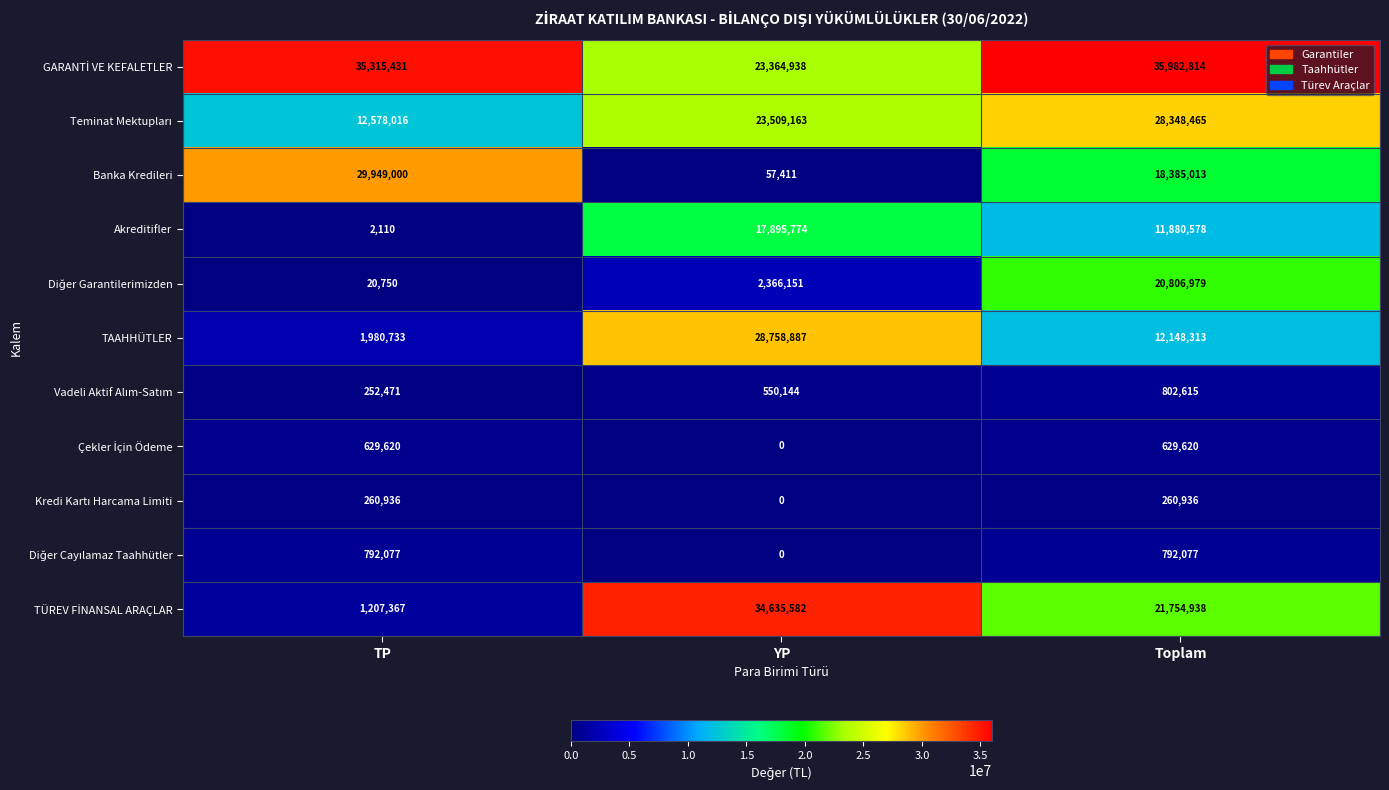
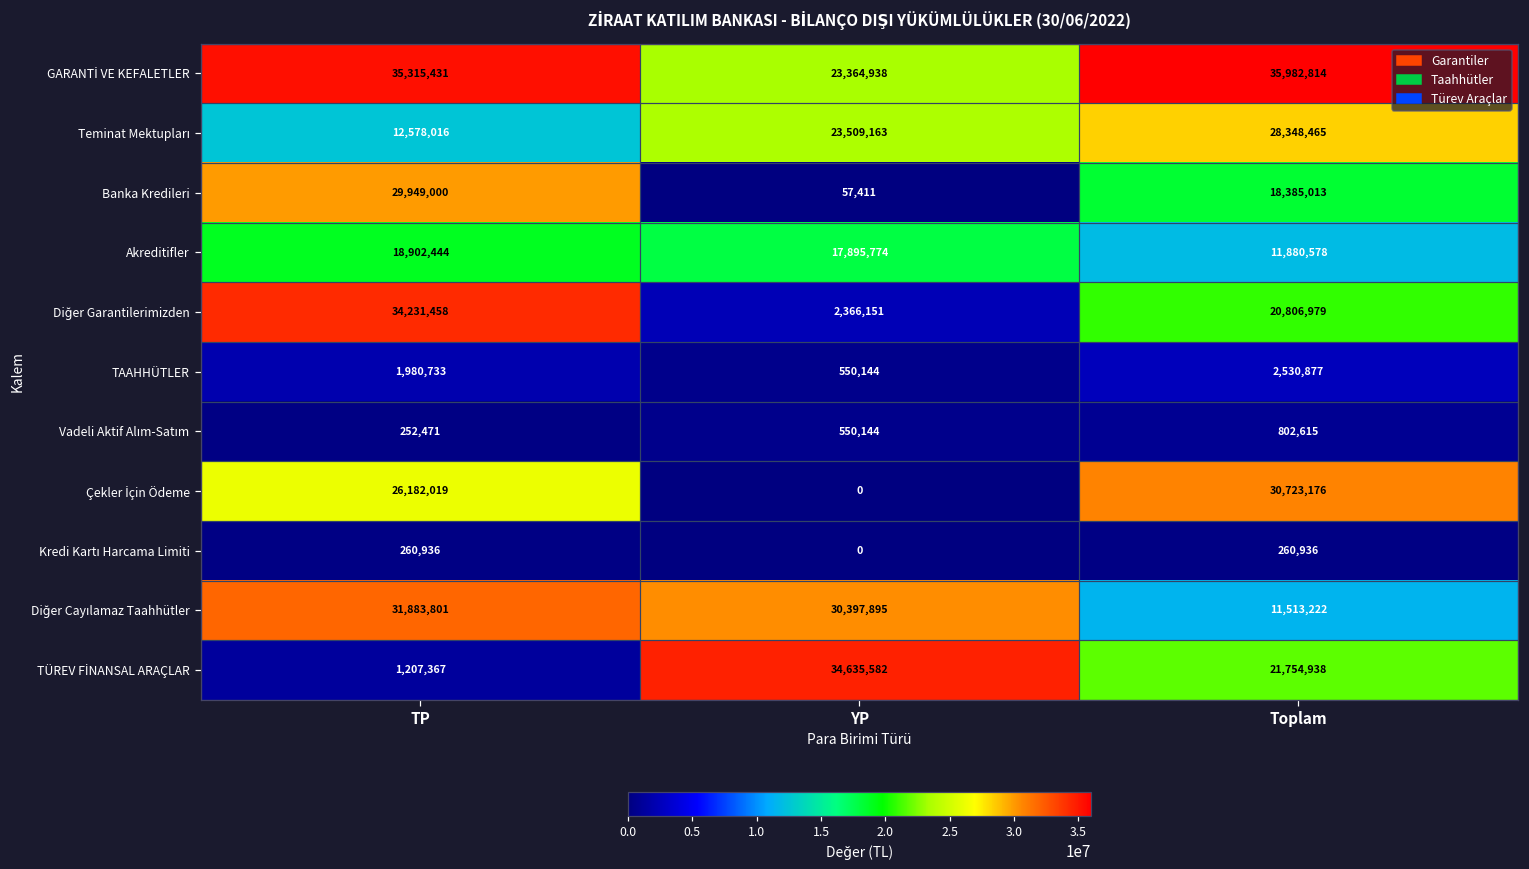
  {
    "GARANTİ VE KEFALETLER": {
      "TP": "35,315,431",
      "YP": "23,364,938",
      "Toplam": "35,982,814"
    },
    "Teminat Mektupları": {
      "TP": "12,578,016",
      "YP": "23,509,163",
      "Toplam": "28,348,465"
    },
    "Banka Kredileri": {
      "TP": "29,949,000",
      "YP": "57,411",
      "Toplam": "18,385,013"
    },
    "Akreditifler": {
-     "TP": "2,110",
+     "TP": "18,902,444",
      "YP": "17,895,774",
      "Toplam": "11,880,578"
    },
    "Diğer Garantilerimizden": {
-     "TP": "20,750",
+     "TP": "34,231,458",
      "YP": "2,366,151",
      "Toplam": "20,806,979"
    },
    "TAAHHÜTLER": {
      "TP": "1,980,733",
-     "YP": "28,758,887",
-     "Toplam": "12,148,313"
+     "YP": "550,144",
+     "Toplam": "2,530,877"
    },
    "Vadeli Aktif Alım-Satım": {
      "TP": "252,471",
      "YP": "550,144",
      "Toplam": "802,615"
    },
    "Çekler İçin Ödeme": {
-     "TP": "629,620",
+     "TP": "26,182,019",
      "YP": "0",
-     "Toplam": "629,620"
+     "Toplam": "30,723,176"
    },
    "Kredi Kartı Harcama Limiti": {
      "TP": "260,936",
      "YP": "0",
      "Toplam": "260,936"
    },
    "Diğer Cayılamaz Taahhütler": {
-     "TP": "792,077",
-     "YP": "0",
-     "Toplam": "792,077"
+     "TP": "31,883,801",
+     "YP": "30,397,895",
+     "Toplam": "11,513,222"
    },
    "TÜREV FİNANSAL ARAÇLAR": {
      "TP": "1,207,367",
      "YP": "34,635,582",
      "Toplam": "21,754,938"
    }
  }
